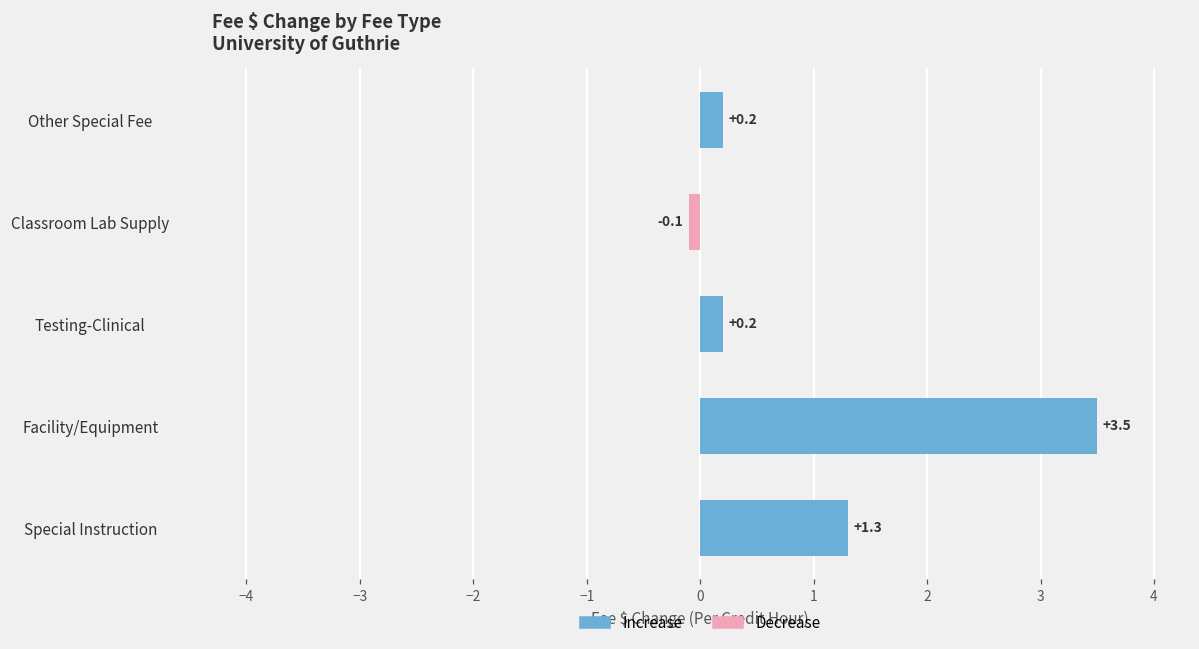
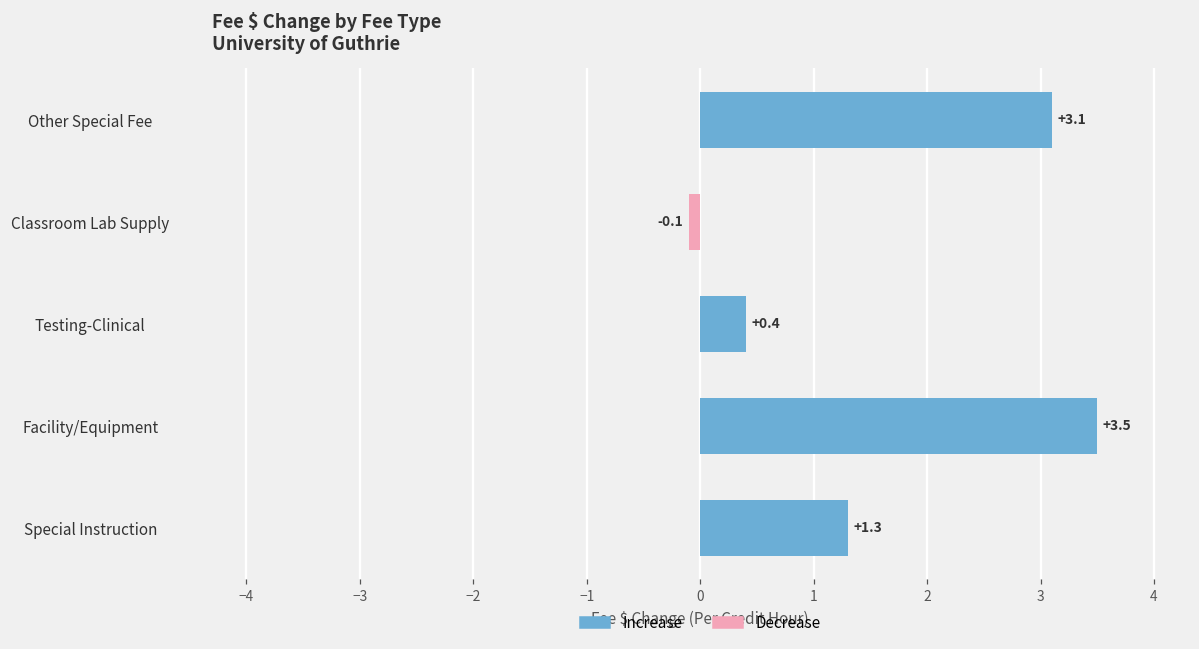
  {
    "Increase": {
-     "Other Special Fee": "+0.2",
-     "Testing-Clinical": "+0.2",
+     "Other Special Fee": "+3.1",
+     "Testing-Clinical": "+0.4",
      "Facility/Equipment": "+3.5",
      "Special Instruction": "+1.3"
    },
    "Decrease": {
      "Classroom Lab Supply": "-0.1"
    }
  }
